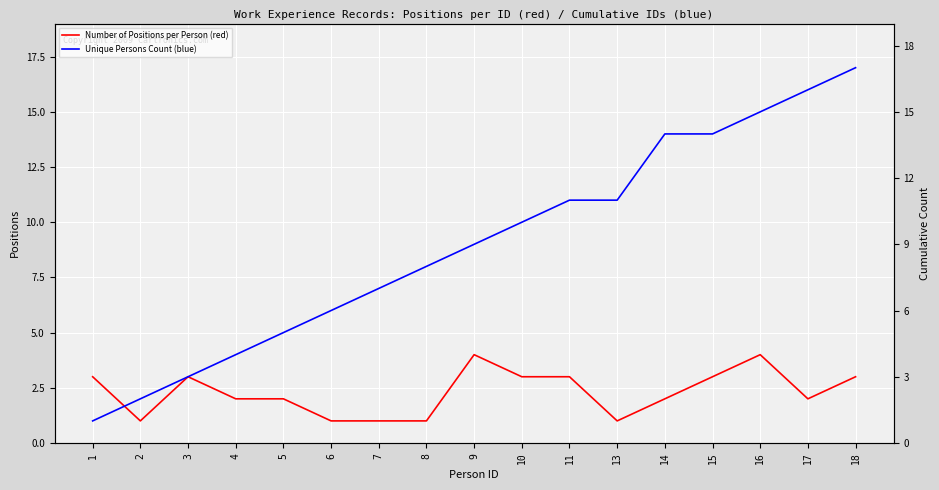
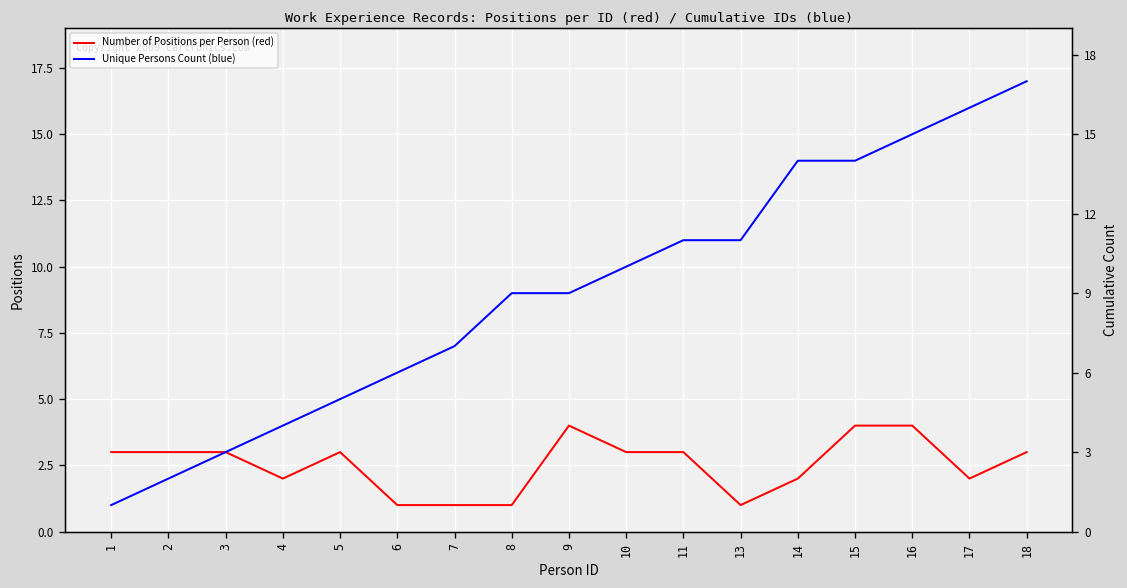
  {
    "Number of Positions per Person (red)": {
      "1": 3,
-     "2": 1,
+     "2": 3,
      "4": 2,
-     "5": 2,
+     "5": 3,
      "6": 1,
      "7": 1,
      "8": 1,
      "9": 4,
      "10": 3,
      "11": 3,
      "13": 1,
      "14": 2,
-     "15": 3,
+     "15": 4,
      "16": 4,
      "17": 2,
      "18": 3
    },
    "Unique Persons Count (blue)": {
      "1": 1,
      "2": 2,
      "4": 4,
      "5": 5,
      "6": 6,
      "7": 7,
-     "8": 8,
+     "8": 9,
      "9": 9,
      "10": 10,
      "11": 11,
      "13": 11,
      "14": 14,
      "15": 14,
      "16": 15,
      "17": 16,
      "18": 17
    }
  }
